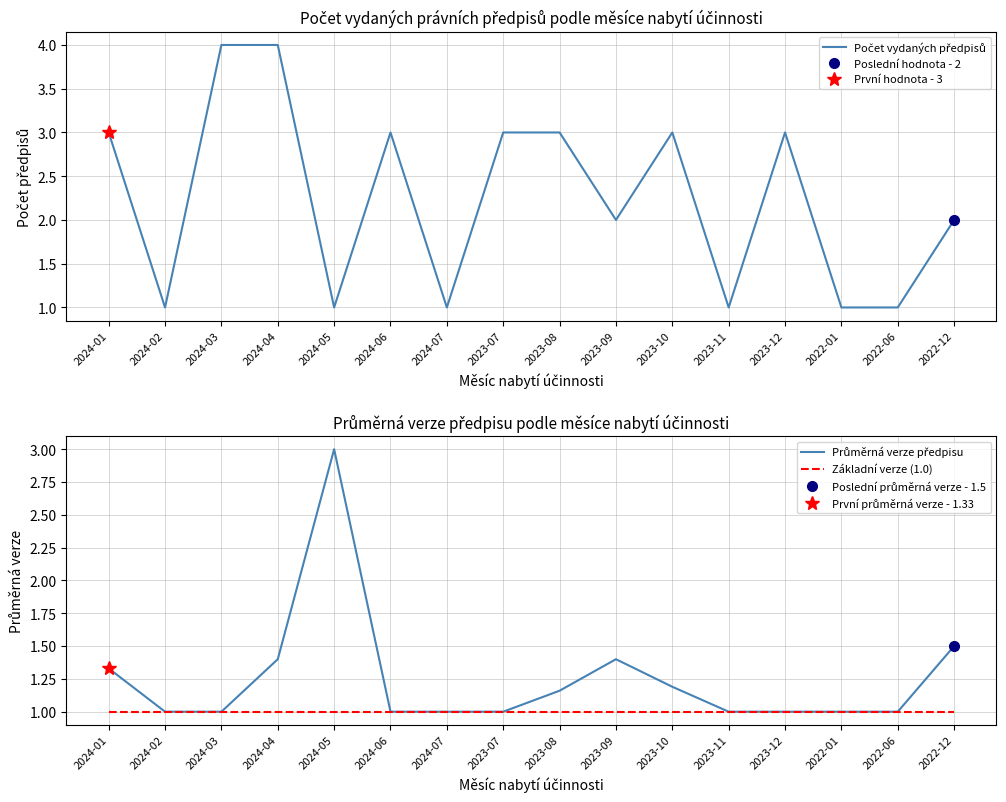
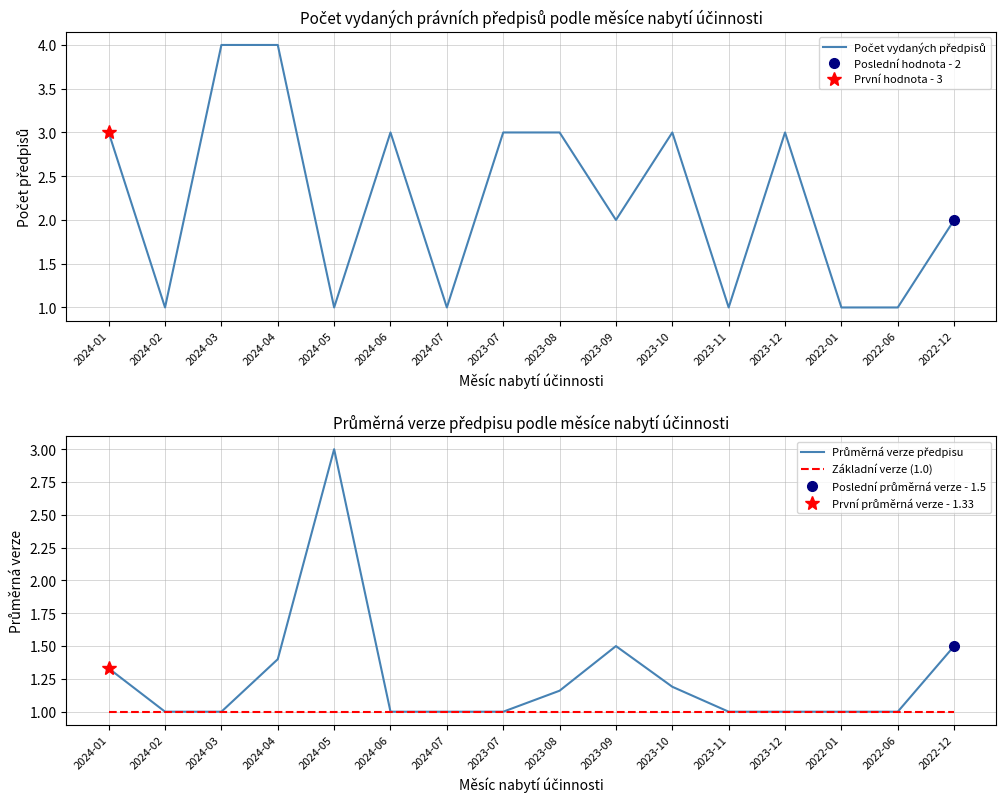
  {
    "Počet vydaných právních předpisů podle měsíce nabytí účinnosti": {
      "Počet vydaných předpisů": {
        "2024-02": 1.0,
        "2024-03": 4.0,
        "2024-04": 4.0,
        "2024-05": 1.0,
        "2024-06": 3.0,
        "2024-07": 1.0,
        "2023-07": 3.0,
        "2023-08": 3.0,
        "2023-09": 2.0,
        "2023-10": 3.0,
        "2023-11": 1.0,
        "2023-12": 3.0,
        "2022-01": 1.0,
        "2022-06": 1.0
      }
    },
    "Průměrná verze předpisu podle měsíce nabytí účinnosti": {
      "Průměrná verze předpisu": {
        "2024-04": 1.4,
        "2024-05": 3.0,
        "2023-08": 1.16,
-       "2023-09": 1.4,
+       "2023-09": 1.5,
        "2023-10": 1.2
      }
    }
  }
